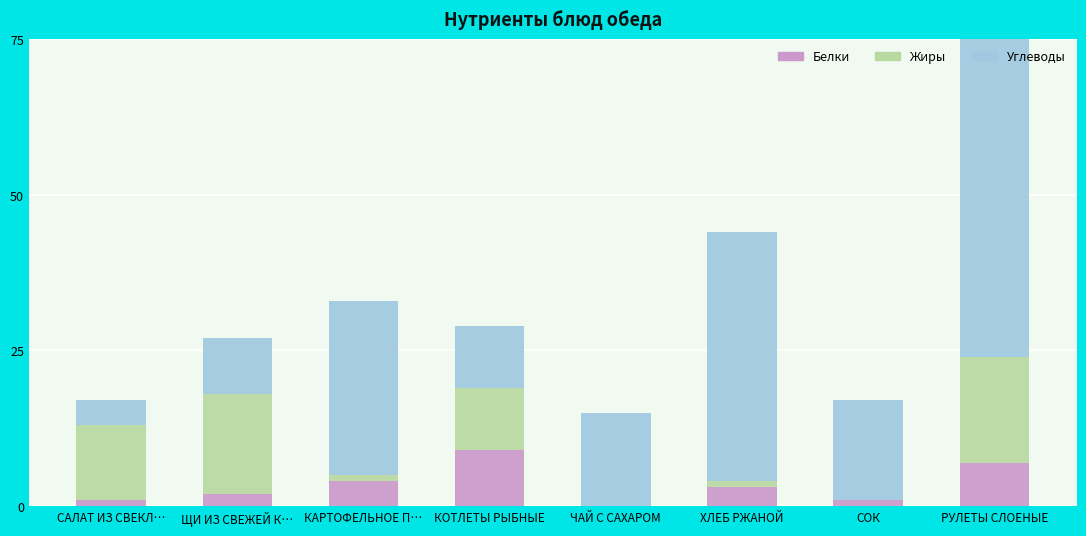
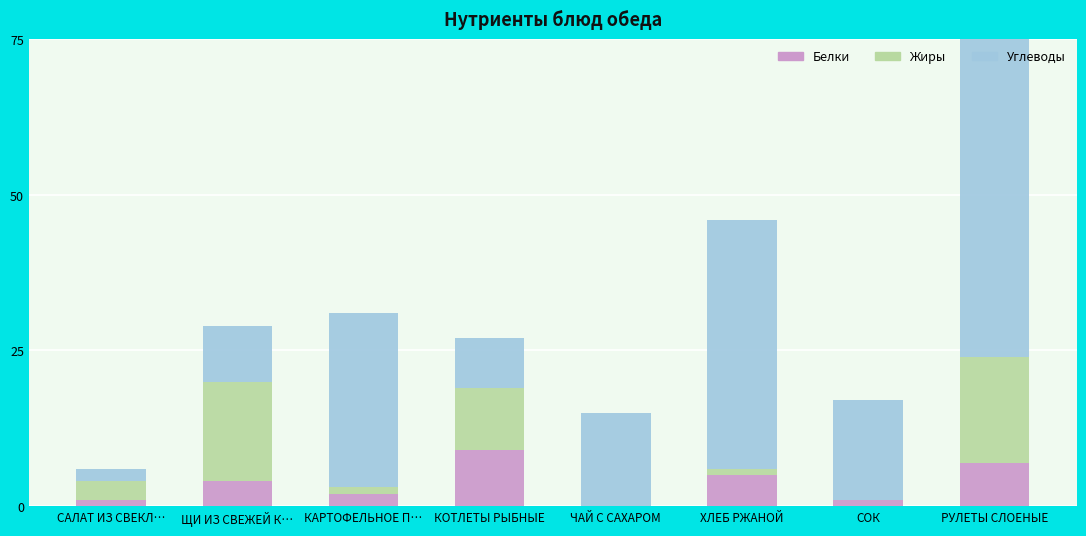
  {
    "Белки": {
      "САЛАТ ИЗ СВЕКЛ…": 1,
-     "ЩИ ИЗ СВЕЖЕЙ К…": 2,
-     "КАРТОФЕЛЬНОЕ П…": 4,
+     "ЩИ ИЗ СВЕЖЕЙ К…": 4,
+     "КАРТОФЕЛЬНОЕ П…": 2,
      "КОТЛЕТЫ РЫБНЫЕ": 9,
      "ЧАЙ С САХАРОМ": 0,
-     "ХЛЕБ РЖАНОЙ": 3,
+     "ХЛЕБ РЖАНОЙ": 5,
      "СОК": 1,
      "РУЛЕТЫ СЛОЕНЫЕ": 7
    },
    "Жиры": {
-     "САЛАТ ИЗ СВЕКЛ…": 12,
+     "САЛАТ ИЗ СВЕКЛ…": 3,
      "ЩИ ИЗ СВЕЖЕЙ К…": 16,
      "КАРТОФЕЛЬНОЕ П…": 1,
      "КОТЛЕТЫ РЫБНЫЕ": 10,
      "ЧАЙ С САХАРОМ": 0,
      "ХЛЕБ РЖАНОЙ": 1,
      "СОК": 0,
      "РУЛЕТЫ СЛОЕНЫЕ": 17
    },
    "Углеводы": {
-     "САЛАТ ИЗ СВЕКЛ…": 4,
+     "САЛАТ ИЗ СВЕКЛ…": 2,
      "ЩИ ИЗ СВЕЖЕЙ К…": 9,
      "КАРТОФЕЛЬНОЕ П…": 28,
-     "КОТЛЕТЫ РЫБНЫЕ": 10,
+     "КОТЛЕТЫ РЫБНЫЕ": 8,
      "ЧАЙ С САХАРОМ": 15,
      "ХЛЕБ РЖАНОЙ": 40,
      "СОК": 16
    }
  }
